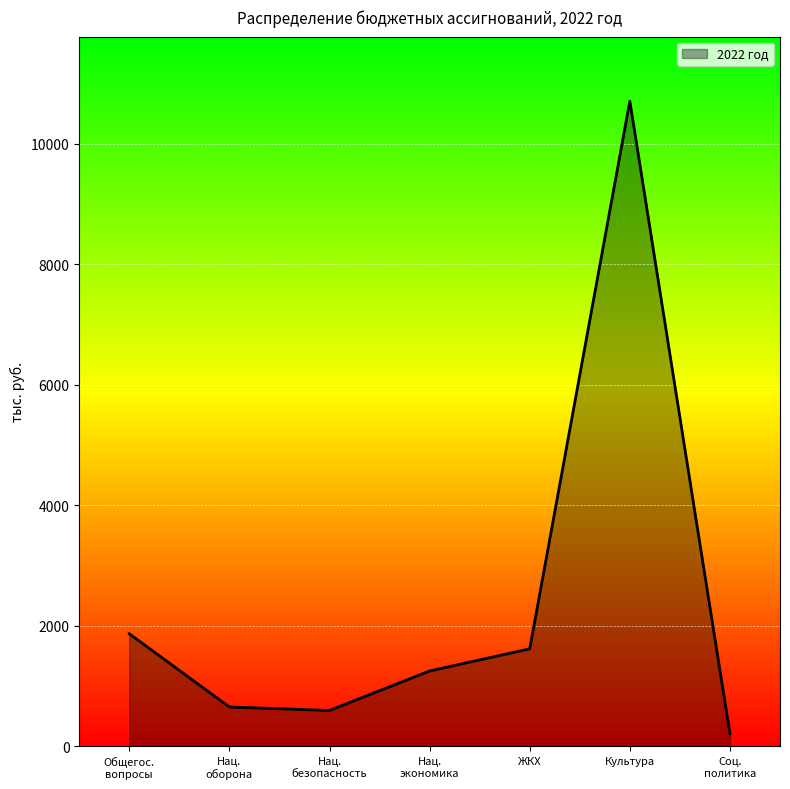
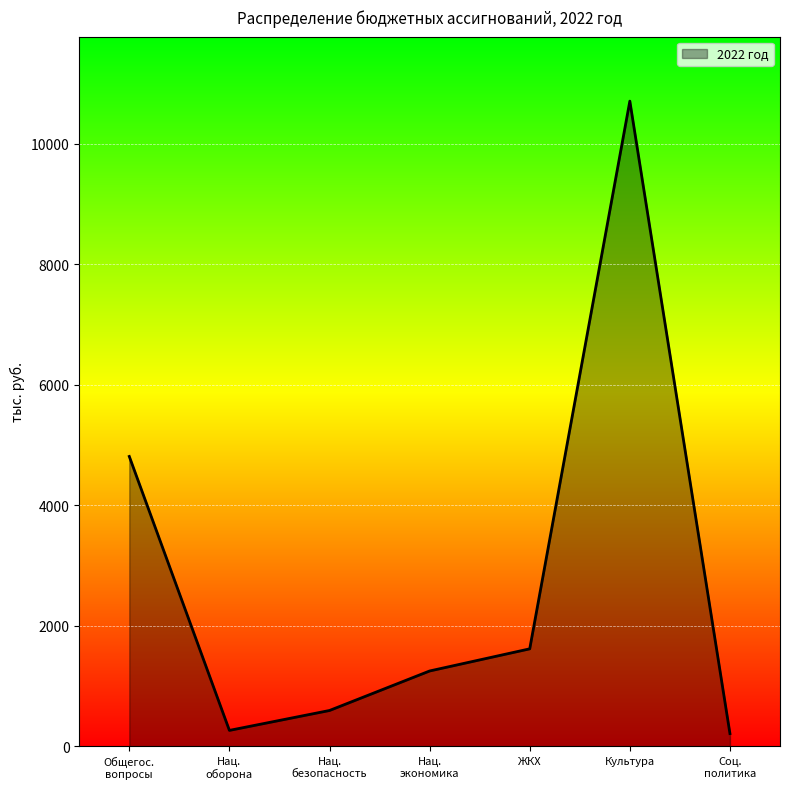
  {
-   "Общегос. вопросы": 1900,
-   "Нац. оборона": 700,
+   "Общегос. вопросы": 4800,
+   "Нац. оборона": 300,
    "Нац. безопасность": 600,
    "Нац. экономика": 1200,
    "ЖКХ": 1600,
    "Культура": 10700,
    "Соц. политика": 200
  }
